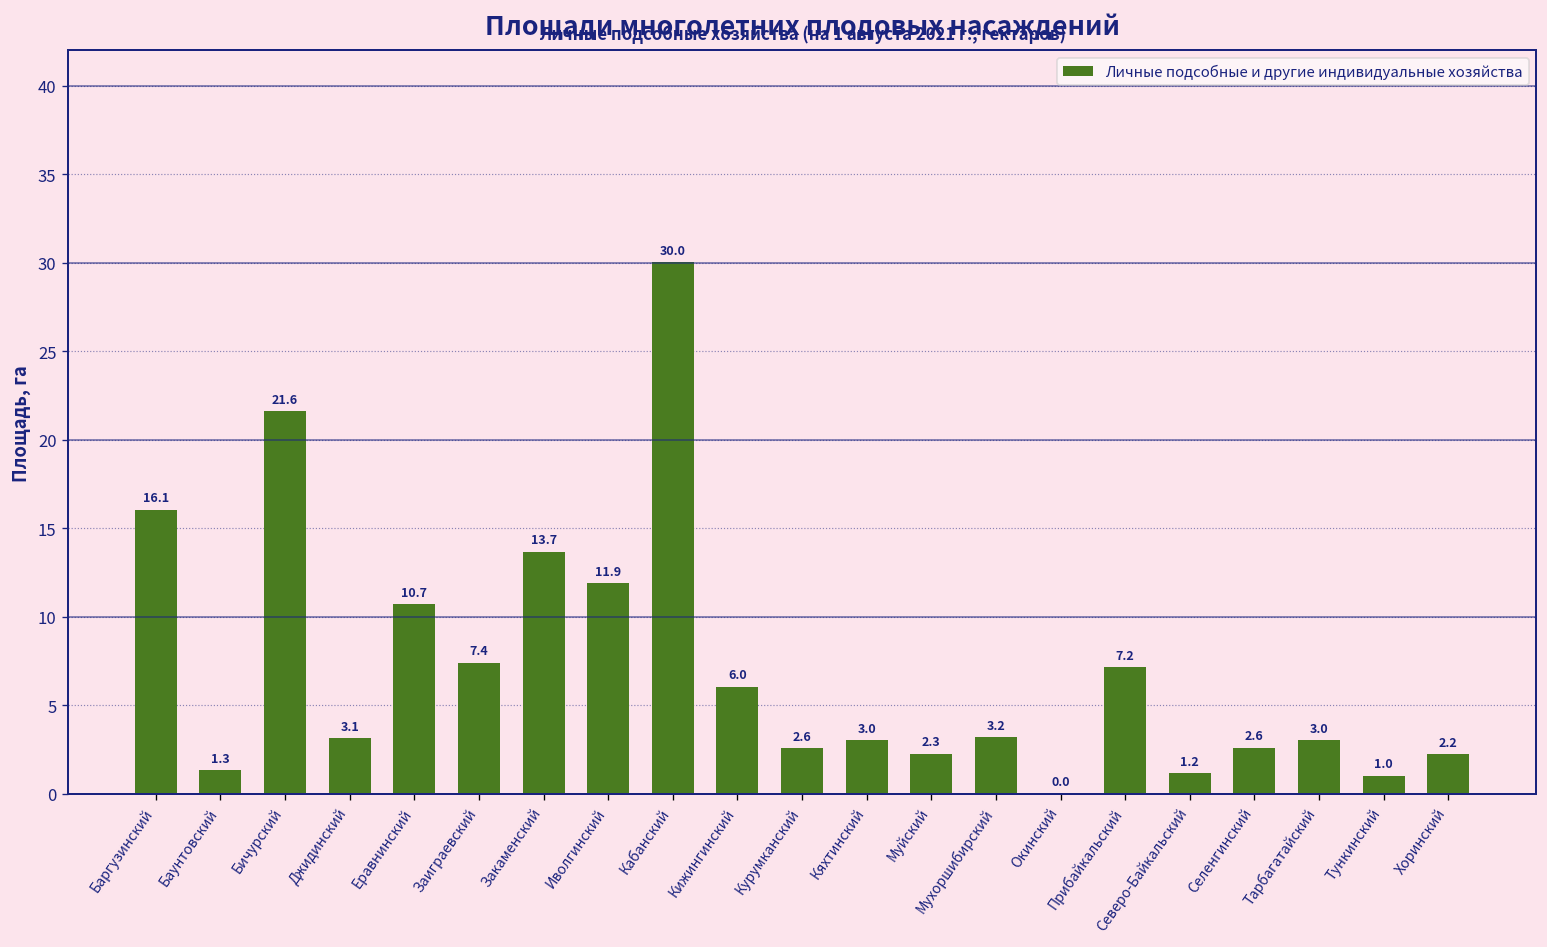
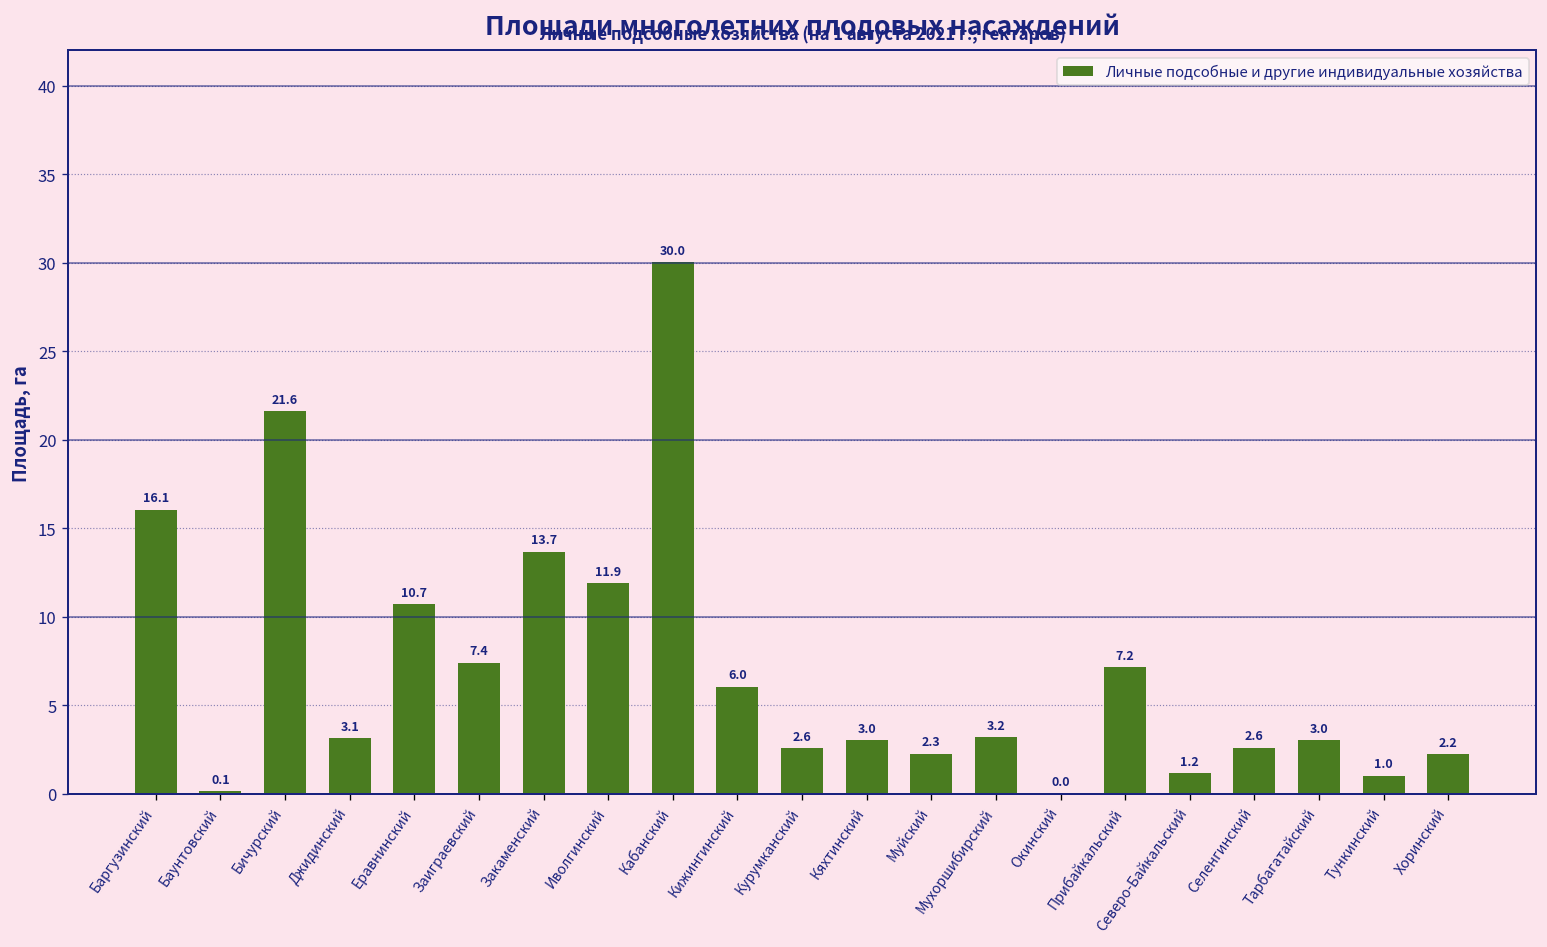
  {
    "Баргузинский": 16.1,
-   "Баунтовский": 1.3,
+   "Баунтовский": 0.1,
    "Бичурский": 21.6,
    "Джидинский": 3.1,
    "Еравнинский": 10.7,
    "Заиграевский": 7.4,
    "Закаменский": 13.7,
    "Иволгинский": 11.9,
    "Кабанский": 30.0,
    "Кижингинский": 6.0,
    "Курумканский": 2.6,
    "Кяхтинский": 3.0,
    "Муйский": 2.3,
    "Мухоршибирский": 3.2,
    "Окинский": 0.0,
    "Прибайкальский": 7.2,
    "Северо-Байкальский": 1.2,
    "Селенгинский": 2.6,
    "Тарбагатайский": 3.0,
    "Тункинский": 1.0,
    "Хоринский": 2.2
  }
